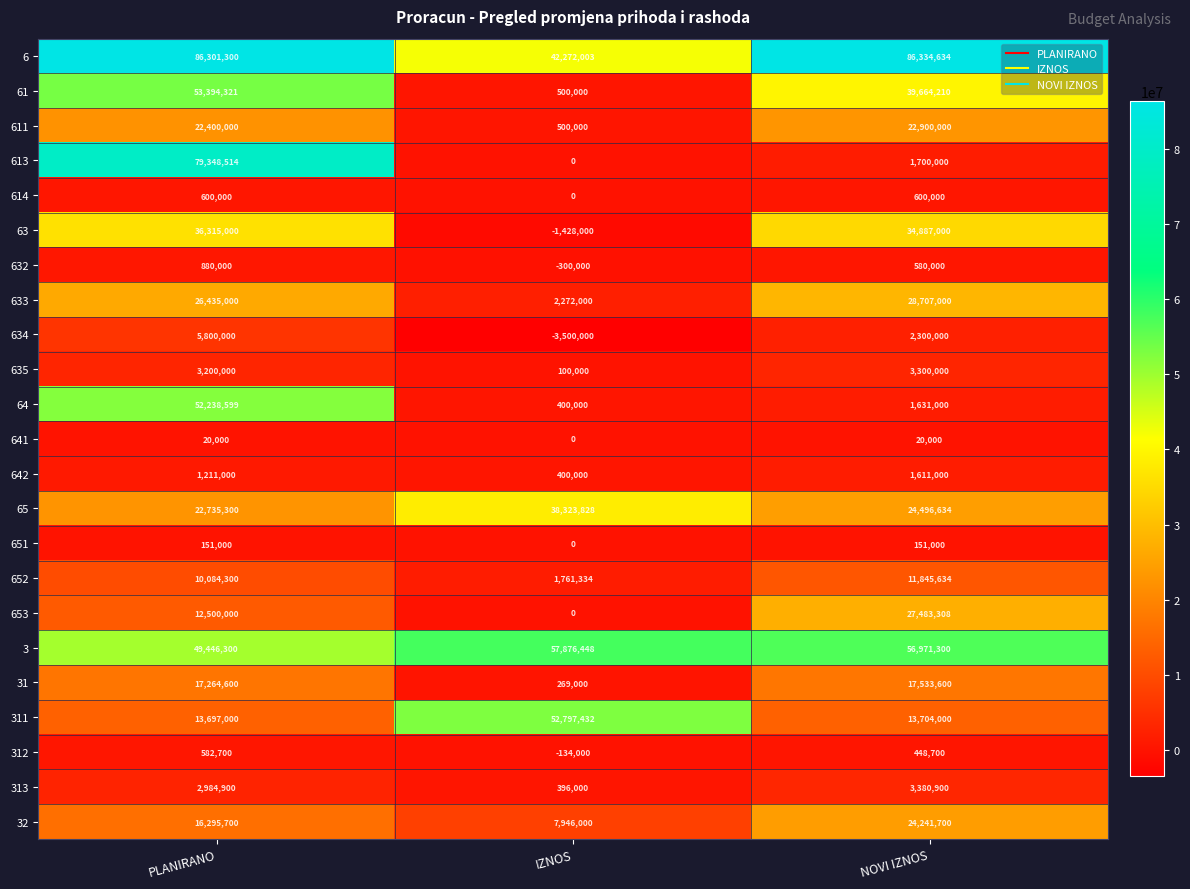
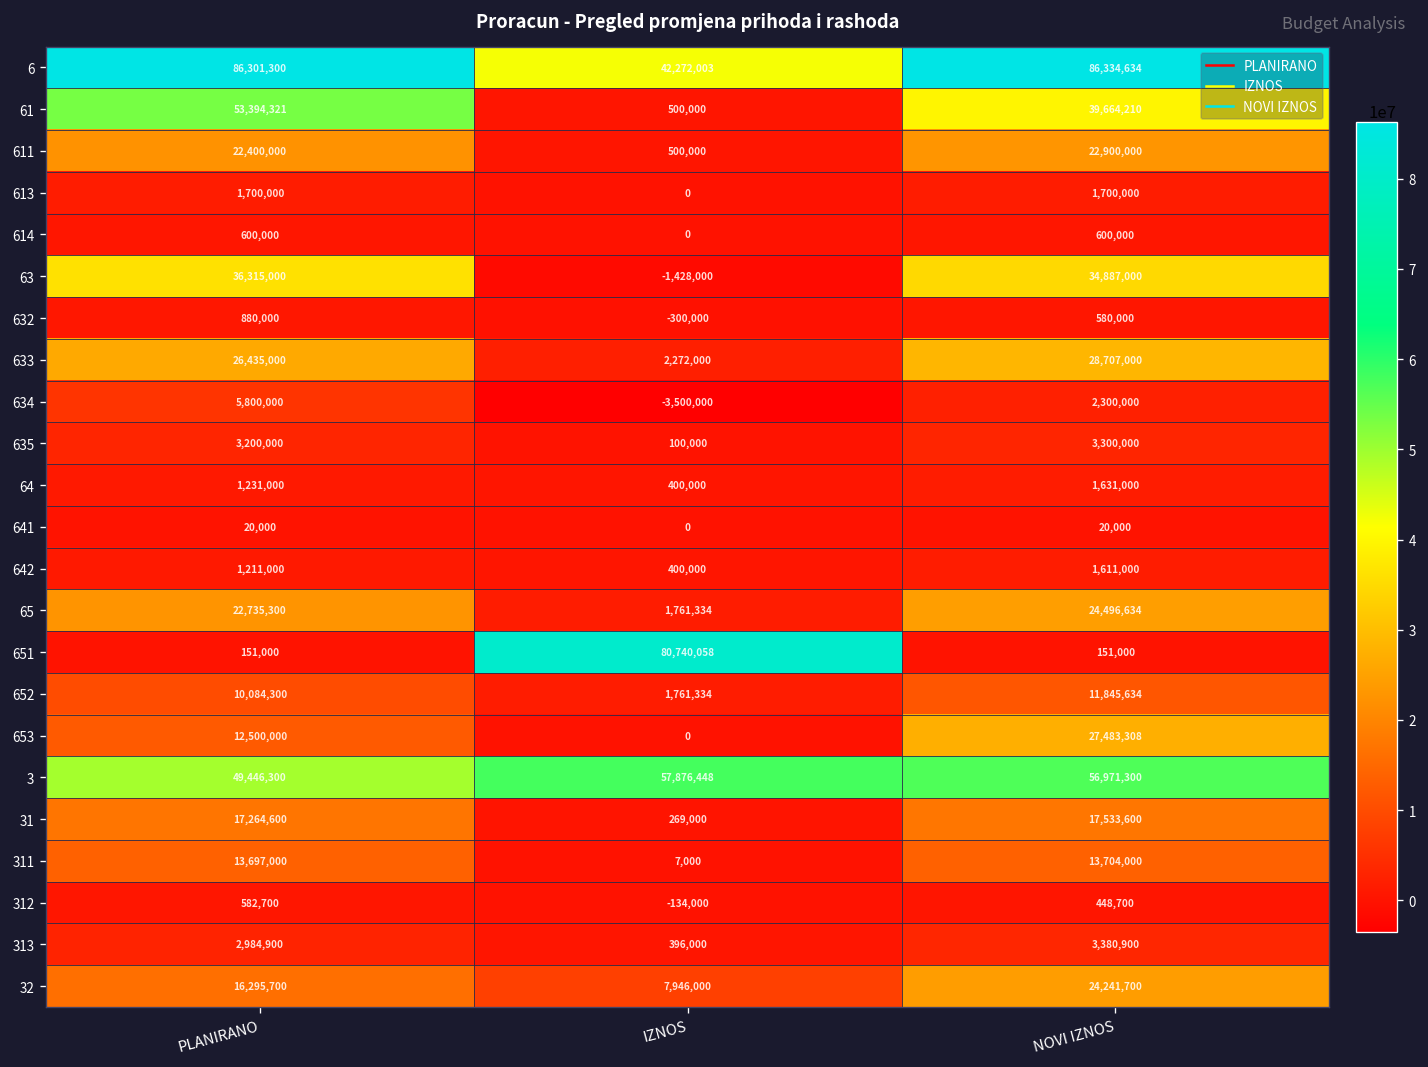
  {
    "6": {
      "PLANIRANO": "86,301,300",
      "IZNOS": "42,272,003",
      "NOVI IZNOS": "86,334,634"
    },
    "61": {
      "PLANIRANO": "53,394,321",
      "IZNOS": "500,000",
      "NOVI IZNOS": "39,664,210"
    },
    "611": {
      "PLANIRANO": "22,400,000",
      "IZNOS": "500,000",
      "NOVI IZNOS": "22,900,000"
    },
    "613": {
-     "PLANIRANO": "79,348,514",
+     "PLANIRANO": "1,700,000",
      "IZNOS": "0",
      "NOVI IZNOS": "1,700,000"
    },
    "614": {
      "PLANIRANO": "600,000",
      "IZNOS": "0",
      "NOVI IZNOS": "600,000"
    },
    "63": {
      "PLANIRANO": "36,315,000",
      "IZNOS": "-1,428,000",
      "NOVI IZNOS": "34,887,000"
    },
    "632": {
      "PLANIRANO": "880,000",
      "IZNOS": "-300,000",
      "NOVI IZNOS": "580,000"
    },
    "633": {
      "PLANIRANO": "26,435,000",
      "IZNOS": "2,272,000",
      "NOVI IZNOS": "28,707,000"
    },
    "634": {
      "PLANIRANO": "5,800,000",
      "IZNOS": "-3,500,000",
      "NOVI IZNOS": "2,300,000"
    },
    "635": {
      "PLANIRANO": "3,200,000",
      "IZNOS": "100,000",
      "NOVI IZNOS": "3,300,000"
    },
    "64": {
-     "PLANIRANO": "52,238,599",
+     "PLANIRANO": "1,231,000",
      "IZNOS": "400,000",
      "NOVI IZNOS": "1,631,000"
    },
    "641": {
      "PLANIRANO": "20,000",
      "IZNOS": "0",
      "NOVI IZNOS": "20,000"
    },
    "642": {
      "PLANIRANO": "1,211,000",
      "IZNOS": "400,000",
      "NOVI IZNOS": "1,611,000"
    },
    "65": {
      "PLANIRANO": "22,735,300",
-     "IZNOS": "38,323,828",
+     "IZNOS": "1,761,334",
      "NOVI IZNOS": "24,496,634"
    },
    "651": {
      "PLANIRANO": "151,000",
-     "IZNOS": "0",
+     "IZNOS": "80,740,058",
      "NOVI IZNOS": "151,000"
    },
    "652": {
      "PLANIRANO": "10,084,300",
      "IZNOS": "1,761,334",
      "NOVI IZNOS": "11,845,634"
    },
    "653": {
      "PLANIRANO": "12,500,000",
      "IZNOS": "0",
      "NOVI IZNOS": "27,483,308"
    },
    "3": {
      "PLANIRANO": "49,446,300",
      "IZNOS": "57,876,448",
      "NOVI IZNOS": "56,971,300"
    },
    "31": {
      "PLANIRANO": "17,264,600",
      "IZNOS": "269,000",
      "NOVI IZNOS": "17,533,600"
    },
    "311": {
      "PLANIRANO": "13,697,000",
-     "IZNOS": "52,797,432",
+     "IZNOS": "7,000",
      "NOVI IZNOS": "13,704,000"
    },
    "312": {
      "PLANIRANO": "582,700",
      "IZNOS": "-134,000",
      "NOVI IZNOS": "448,700"
    },
    "313": {
      "PLANIRANO": "2,984,900",
      "IZNOS": "396,000",
      "NOVI IZNOS": "3,380,900"
    },
    "32": {
      "PLANIRANO": "16,295,700",
      "IZNOS": "7,946,000",
      "NOVI IZNOS": "24,241,700"
    }
  }
